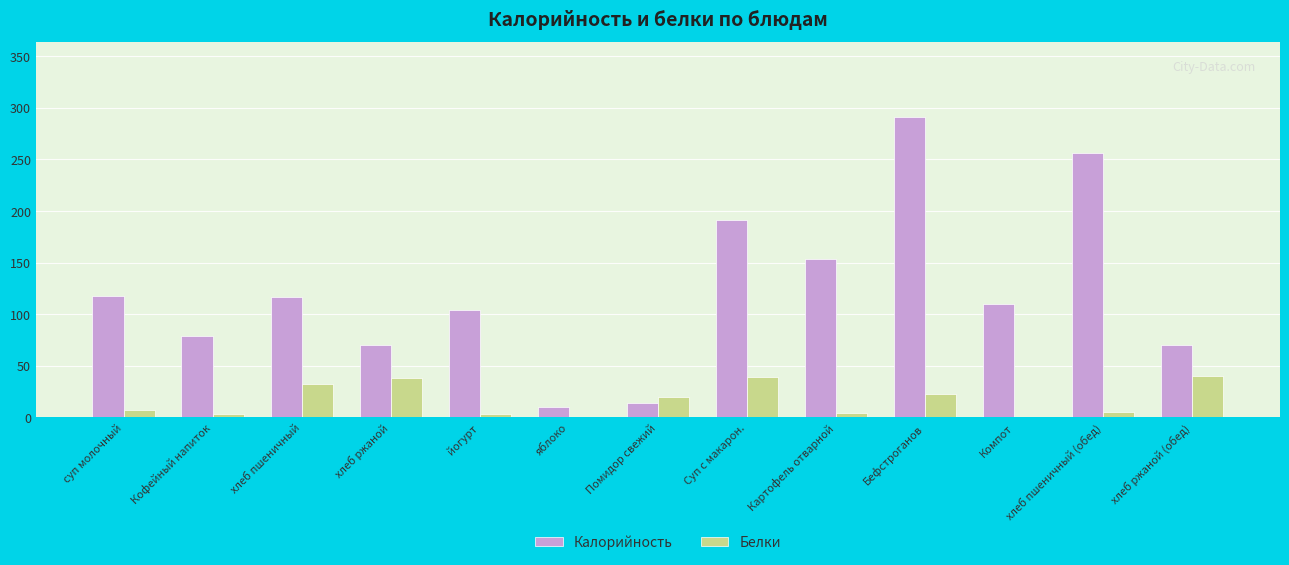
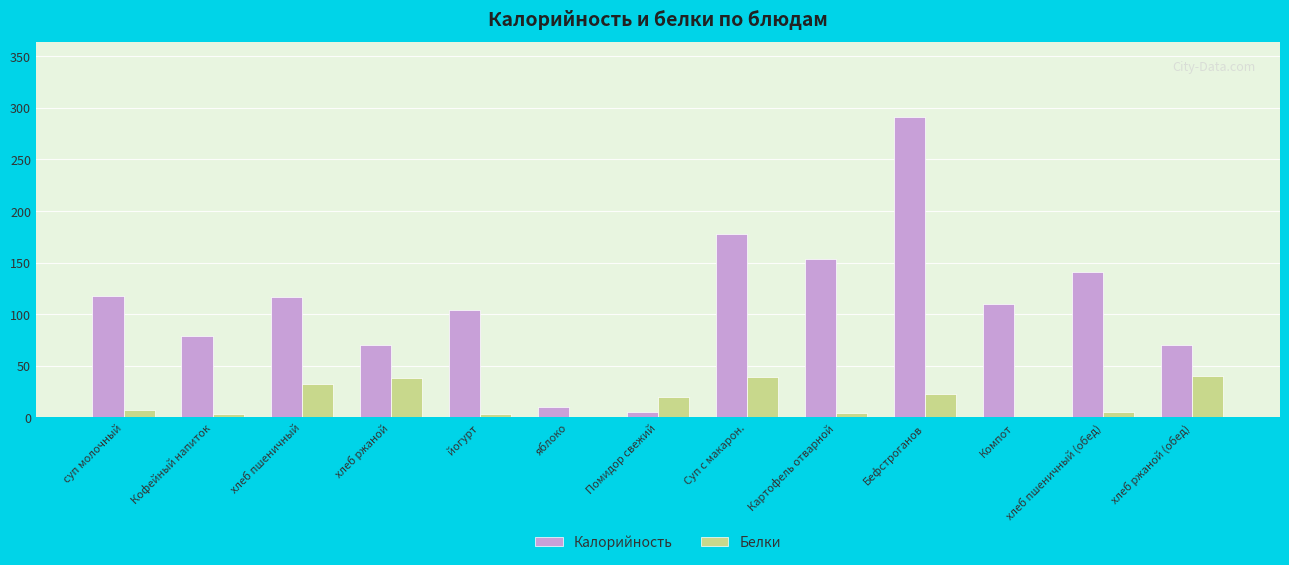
  {
    "Калорийность": {
      "суп молочный": 118,
      "Кофейный напиток": 79,
      "хлеб пшеничный": 117,
      "хлеб ржаной": 70,
      "йогурт": 104,
      "яблоко": 10,
-     "Помидор свежий": 14,
-     "Суп с макарон.": 191,
+     "Помидор свежий": 5,
+     "Суп с макарон.": 178,
      "Картофель отварной": 153,
      "Бефстроганов": 291,
      "Компот": 110,
-     "хлеб пшеничный (обед)": 256,
+     "хлеб пшеничный (обед)": 141,
      "хлеб ржаной (обед)": 70
    },
    "Белки": {
      "суп молочный": 7,
      "Кофейный напиток": 3,
      "хлеб пшеничный": 32,
      "хлеб ржаной": 38,
      "йогурт": 3,
      "яблоко": 0,
      "Помидор свежий": 19,
      "Суп с макарон.": 39,
      "Картофель отварной": 4,
      "Бефстроганов": 23,
      "Компот": 0,
      "хлеб пшеничный (обед)": 5,
      "хлеб ржаной (обед)": 40
    }
  }
